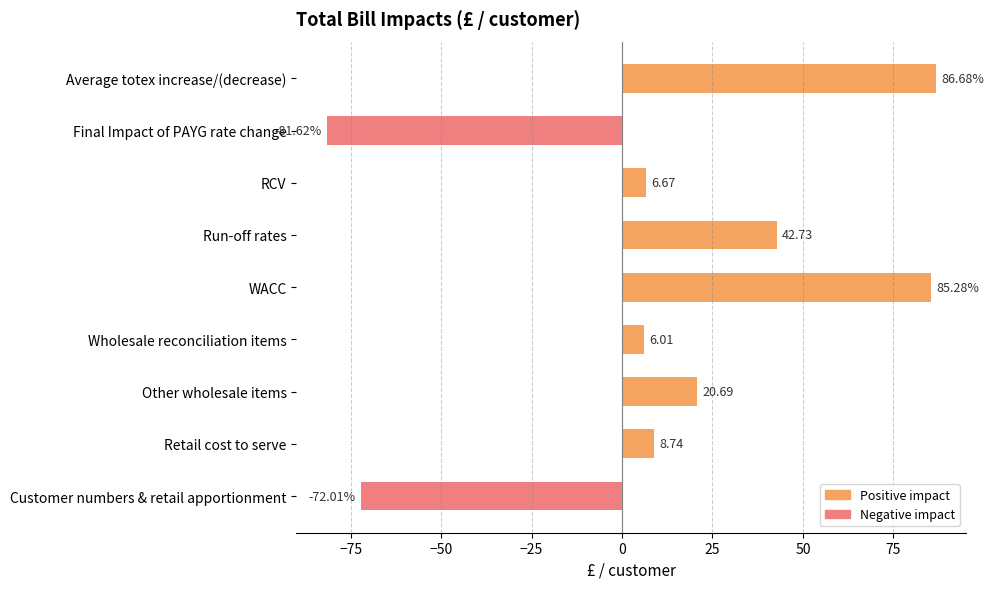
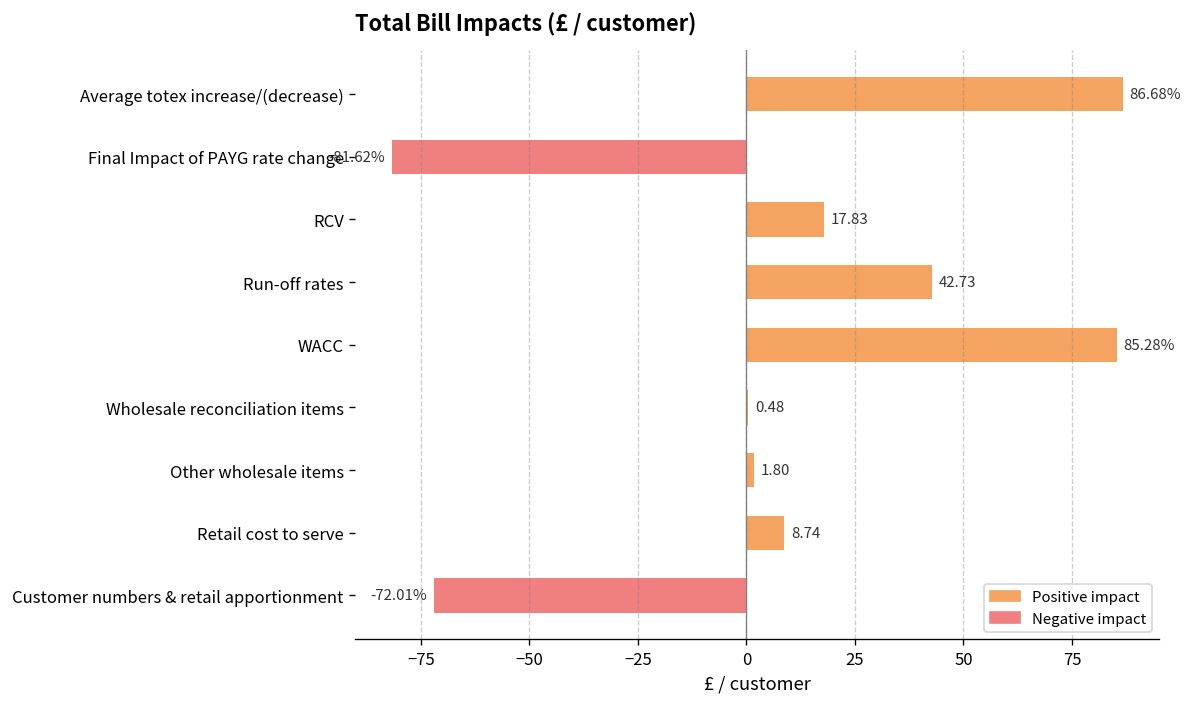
  {
    "Average totex increase/(decrease)": "86.68%",
    "Final Impact of PAYG rate change": "-81.62%",
-   "RCV": "6.67",
+   "RCV": "17.83",
    "Run-off rates": "42.73",
    "WACC": "85.28%",
-   "Wholesale reconciliation items": "6.01",
-   "Other wholesale items": "20.69",
+   "Wholesale reconciliation items": "0.48",
+   "Other wholesale items": "1.80",
    "Retail cost to serve": "8.74",
    "Customer numbers & retail apportionment": "-72.01%"
  }
